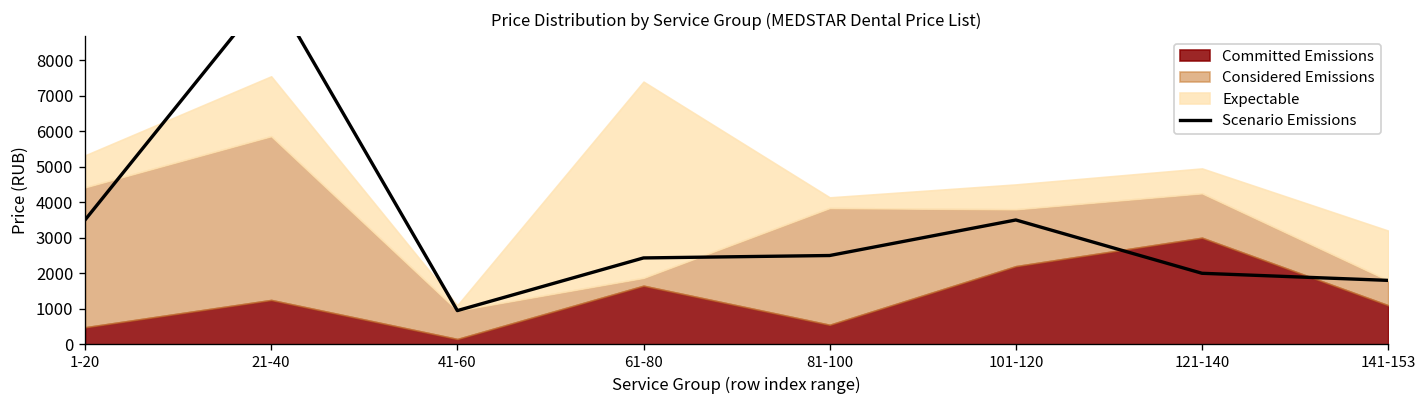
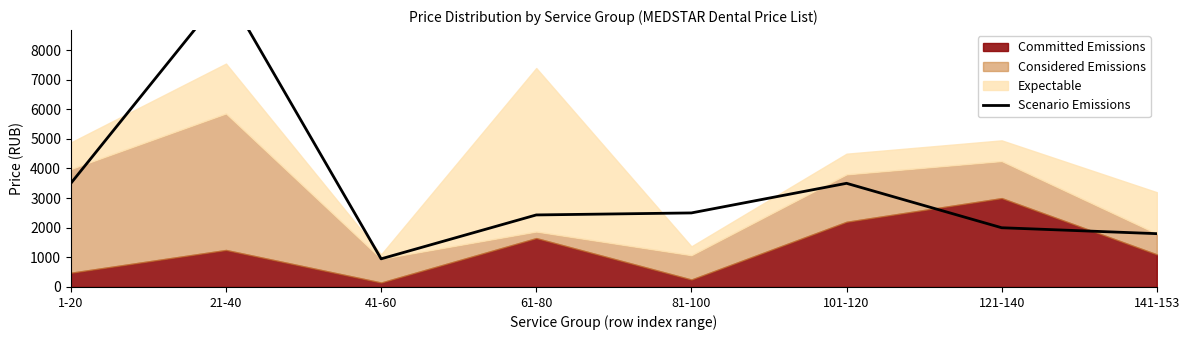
  {
    "Scenario Emissions": {
      "1-20": 3500,
      "61-80": 2400,
      "81-100": 2500,
      "101-120": 3500,
      "121-140": 2000
    },
    "Committed Emissions": {
      "1-20": 500,
      "21-40": 1200,
      "41-60": 200,
      "61-80": 1700,
-     "81-100": 600,
+     "81-100": 300,
      "101-120": 2200,
      "121-140": 3000,
      "141-153": 1100
    },
    "Considered Emissions": {
-     "1-20": 3900,
+     "1-20": 3500,
      "21-40": 4600,
      "61-80": 200,
-     "81-100": 3300,
+     "81-100": 800,
      "101-120": 1600,
      "121-140": 1300
    },
    "Expectable": {
      "1-20": 900,
      "21-40": 1700,
      "41-60": 200,
      "61-80": 5500,
      "81-100": 300,
      "101-120": 700,
      "121-140": 700,
      "141-153": 1400
    }
  }
